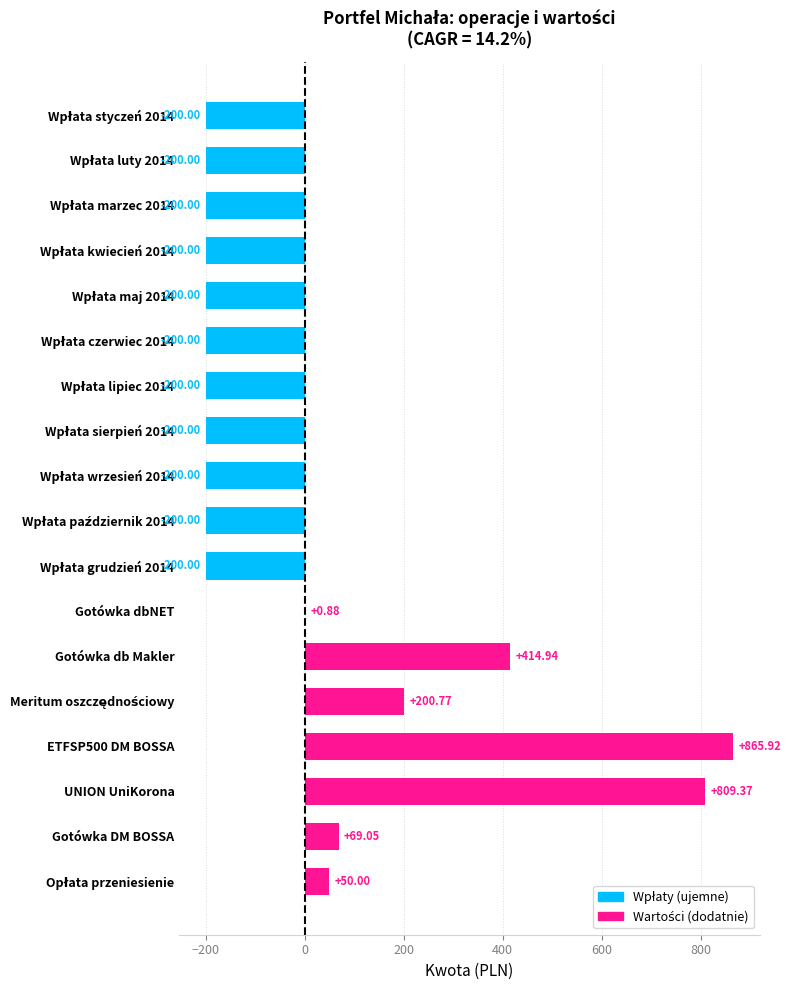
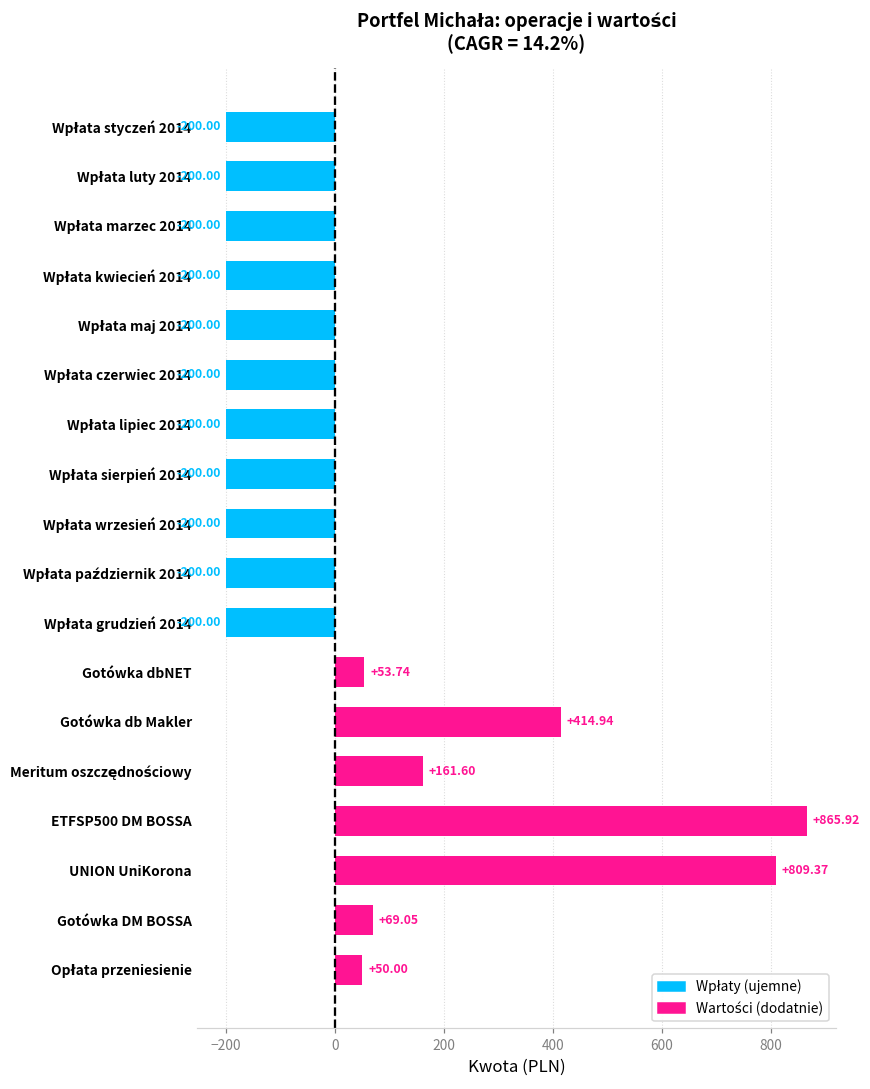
  {
    "Wpłata styczeń 2014": "-200.00",
    "Wpłata luty 2014": "-200.00",
    "Wpłata marzec 2014": "-200.00",
    "Wpłata kwiecień 2014": "-200.00",
    "Wpłata maj 2014": "-200.00",
    "Wpłata czerwiec 2014": "-200.00",
    "Wpłata lipiec 2014": "-200.00",
    "Wpłata sierpień 2014": "-200.00",
    "Wpłata wrzesień 2014": "-200.00",
    "Wpłata październik 2014": "-200.00",
    "Wpłata grudzień 2014": "-200.00",
-   "Gotówka dbNET": "+0.88",
+   "Gotówka dbNET": "+53.74",
    "Gotówka db Makler": "+414.94",
-   "Meritum oszczędnościowy": "+200.77",
+   "Meritum oszczędnościowy": "+161.60",
    "ETFSP500 DM BOSSA": "+865.92",
    "UNION UniKorona": "+809.37",
    "Gotówka DM BOSSA": "+69.05",
    "Opłata przeniesienie": "+50.00"
  }
